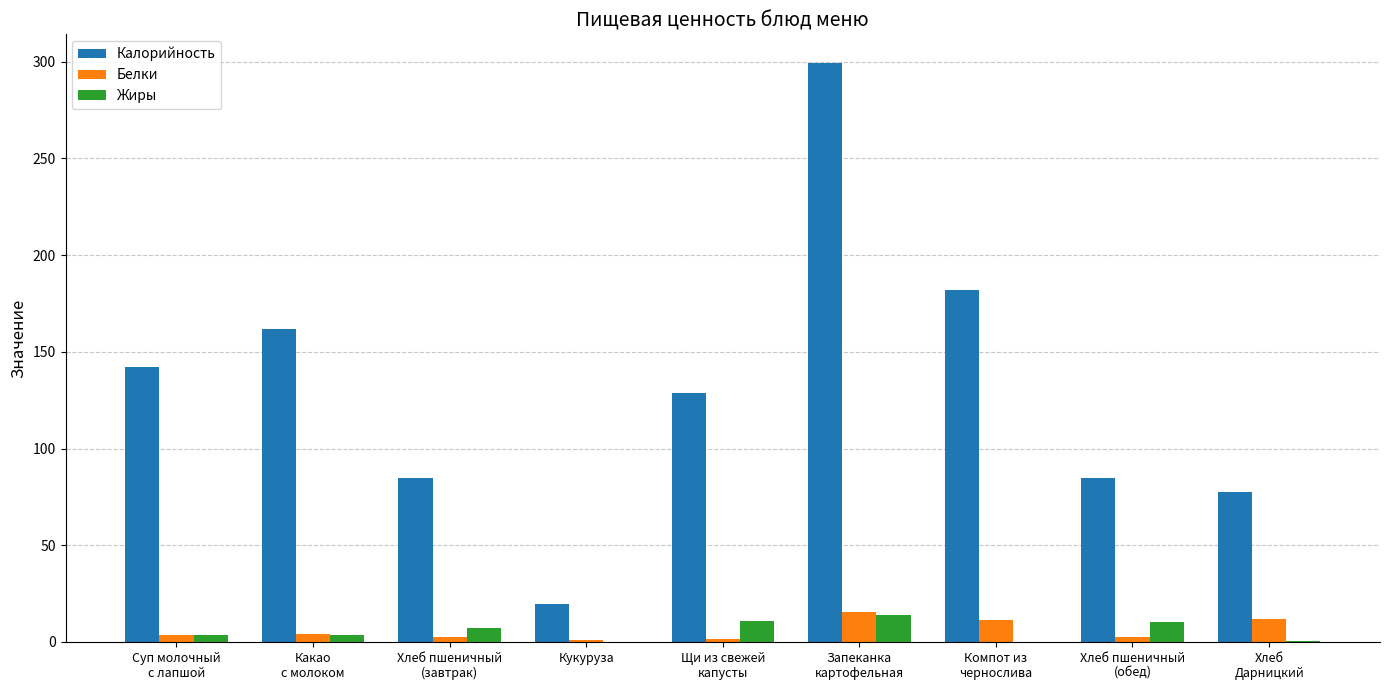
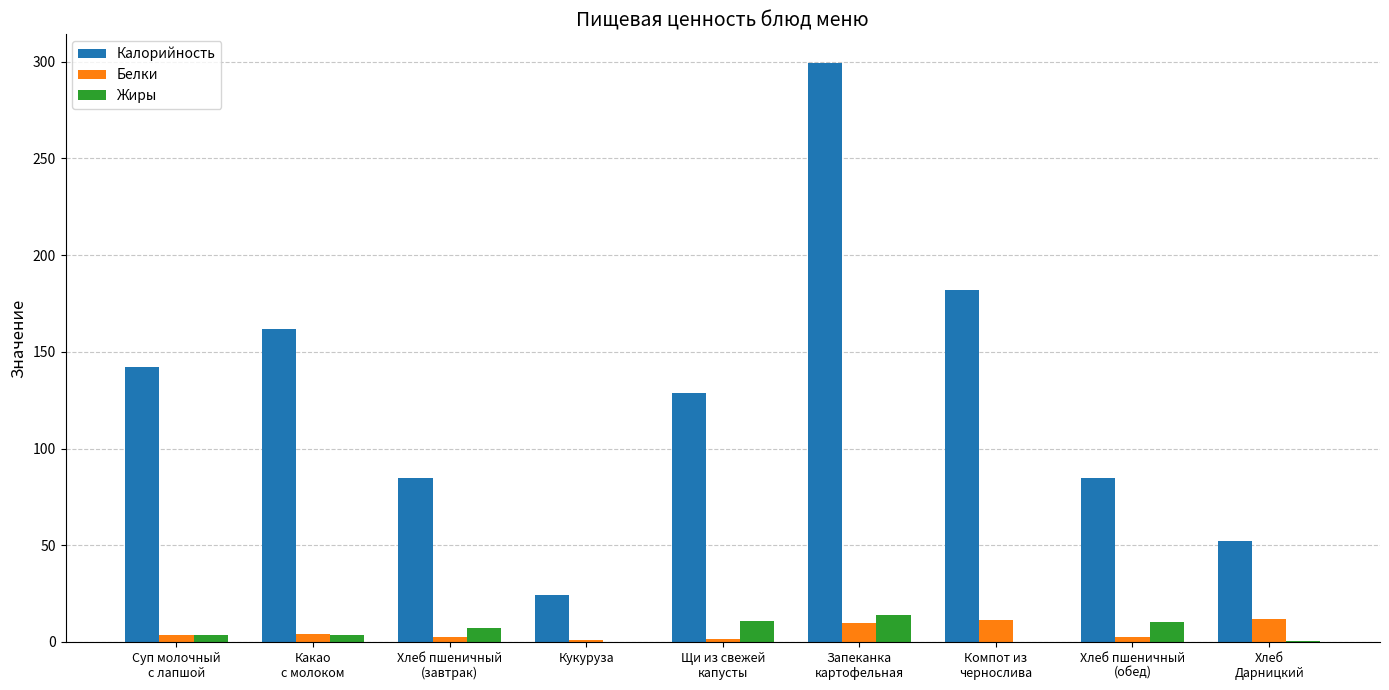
  {
    "Калорийность": {
      "Суп молочный с лапшой": 142,
      "Какао с молоком": 162,
      "Хлеб пшеничный (завтрак)": 85,
-     "Кукуруза": 19,
+     "Кукуруза": 24,
      "Щи из свежей капусты": 129,
      "Запеканка картофельная": 299,
      "Компот из чернослива": 182,
      "Хлеб пшеничный (обед)": 85,
-     "Хлеб Дарницкий": 78
+     "Хлеб Дарницкий": 52
    },
    "Белки": {
      "Суп молочный с лапшой": 3,
      "Какао с молоком": 4,
      "Хлеб пшеничный (завтрак)": 3,
      "Щи из свежей капусты": 1,
-     "Запеканка картофельная": 15,
+     "Запеканка картофельная": 10,
      "Компот из чернослива": 11,
      "Хлеб пшеничный (обед)": 3,
      "Хлеб Дарницкий": 12
    },
    "Жиры": {
      "Суп молочный с лапшой": 4,
      "Какао с молоком": 3,
      "Хлеб пшеничный (завтрак)": 7,
      "Щи из свежей капусты": 11,
      "Запеканка картофельная": 14,
      "Хлеб пшеничный (обед)": 11
    }
  }
